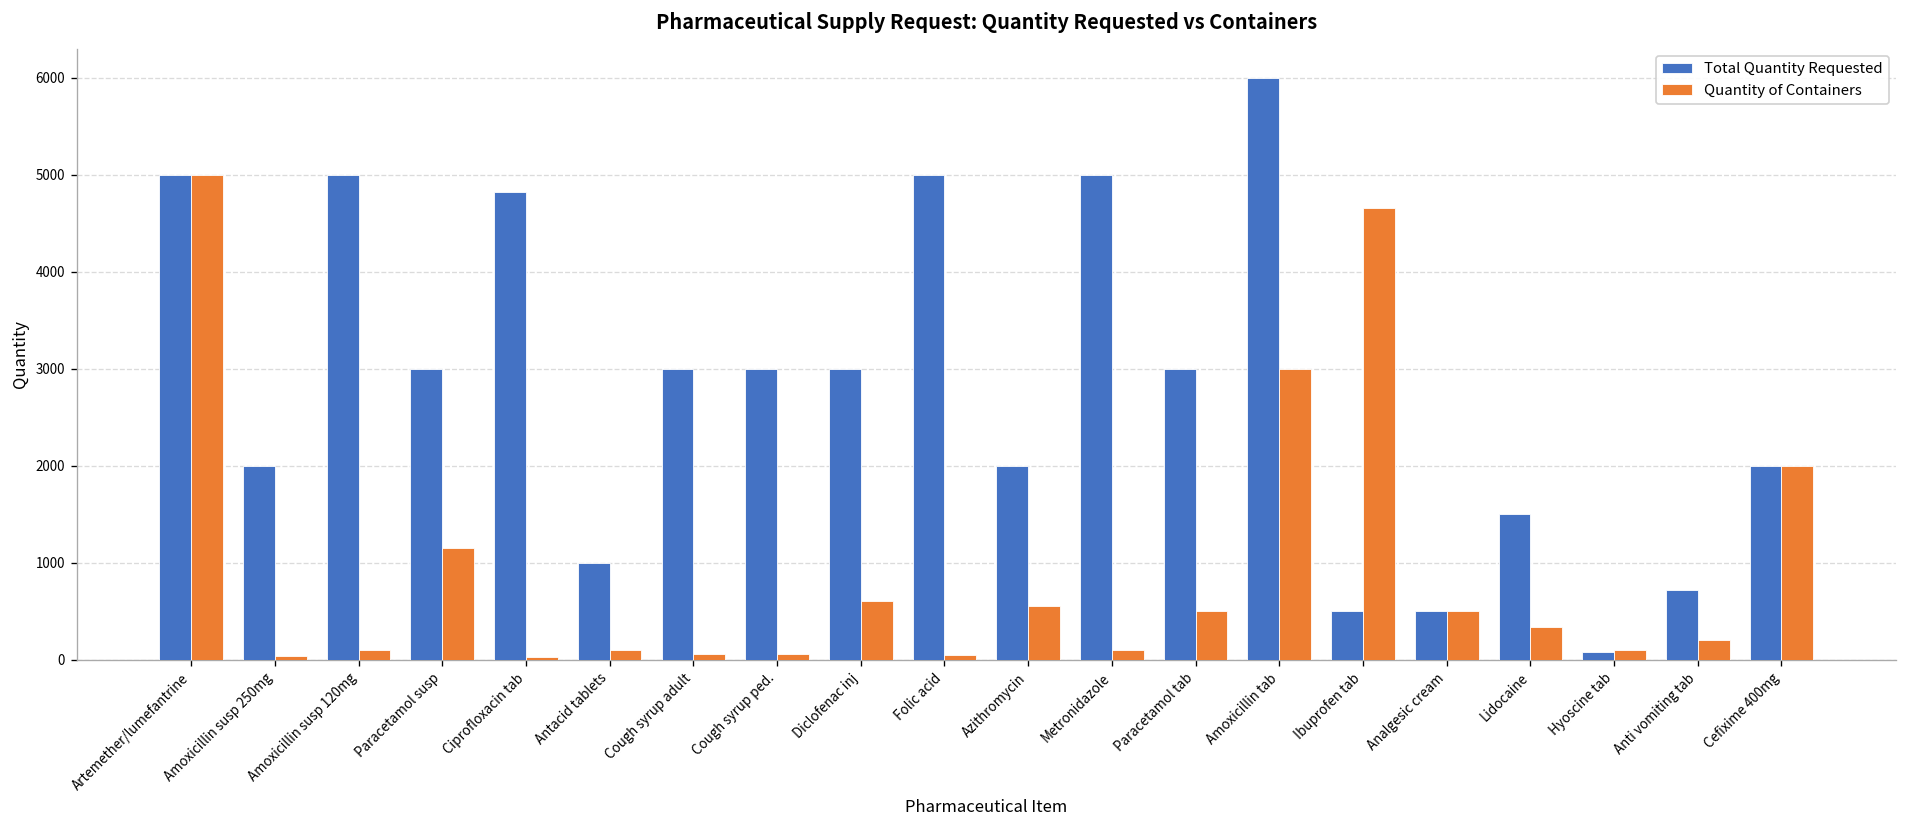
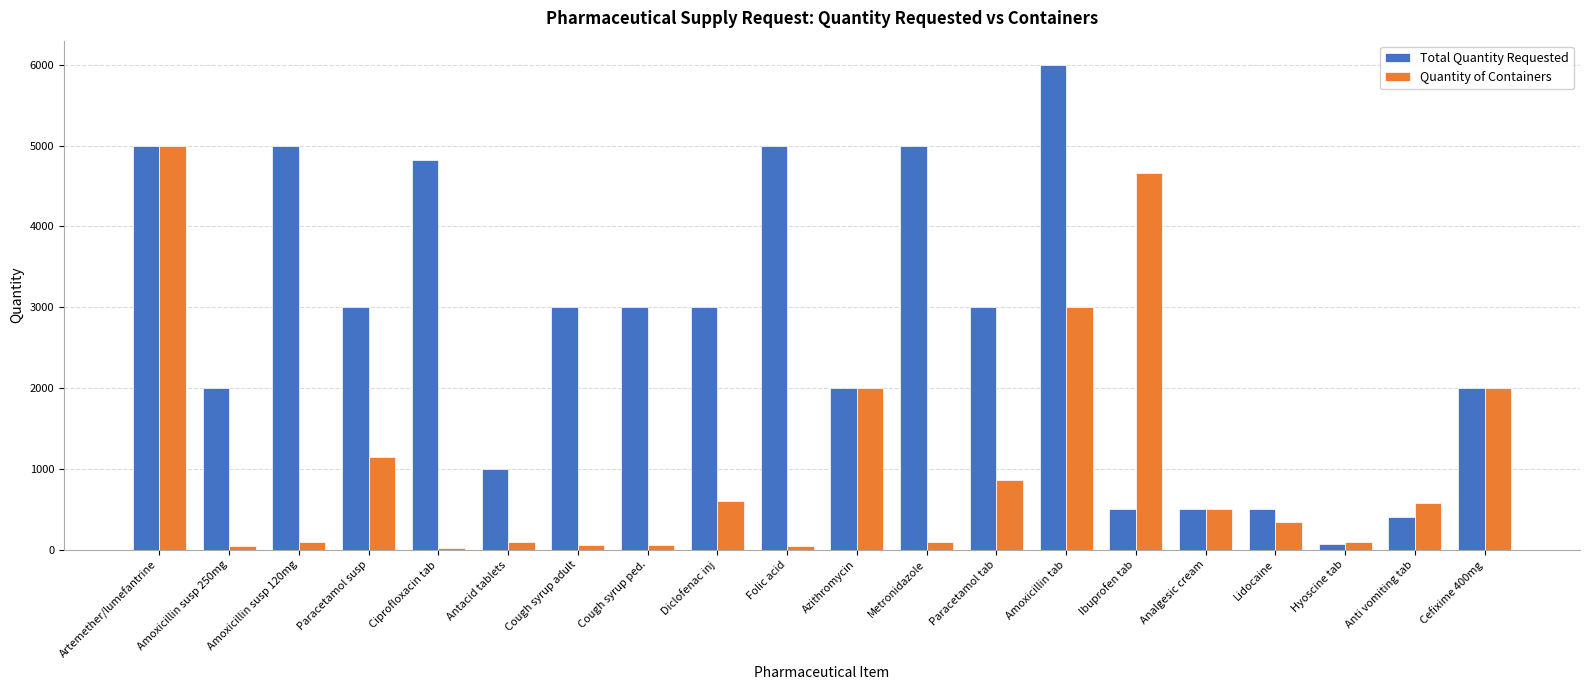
  {
    "Total Quantity Requested": {
      "Artemether/lumefantrine": 5000,
      "Amoxicillin susp 250mg": 2000,
      "Amoxicillin susp 120mg": 5000,
      "Paracetamol susp": 3000,
      "Ciprofloxacin tab": 4800,
      "Antacid tablets": 1000,
      "Cough syrup adult": 3000,
      "Cough syrup ped.": 3000,
      "Diclofenac inj": 3000,
      "Folic acid": 5000,
      "Azithromycin": 2000,
      "Metronidazole": 5000,
      "Paracetamol tab": 3000,
      "Amoxicillin tab": 6000,
      "Ibuprofen tab": 500,
      "Analgesic cream": 500,
-     "Lidocaine": 1500,
+     "Lidocaine": 500,
      "Hyoscine tab": 100,
-     "Anti vomiting tab": 700,
+     "Anti vomiting tab": 400,
      "Cefixime 400mg": 2000
    },
    "Quantity of Containers": {
      "Artemether/lumefantrine": 5000,
      "Amoxicillin susp 250mg": 0,
      "Amoxicillin susp 120mg": 100,
      "Paracetamol susp": 1100,
      "Antacid tablets": 100,
      "Cough syrup adult": 100,
      "Cough syrup ped.": 100,
      "Diclofenac inj": 600,
      "Folic acid": 100,
-     "Azithromycin": 600,
+     "Azithromycin": 2000,
      "Metronidazole": 100,
-     "Paracetamol tab": 500,
+     "Paracetamol tab": 900,
      "Amoxicillin tab": 3000,
      "Ibuprofen tab": 4700,
      "Analgesic cream": 500,
      "Lidocaine": 300,
      "Hyoscine tab": 100,
-     "Anti vomiting tab": 200,
+     "Anti vomiting tab": 600,
      "Cefixime 400mg": 2000
    }
  }
